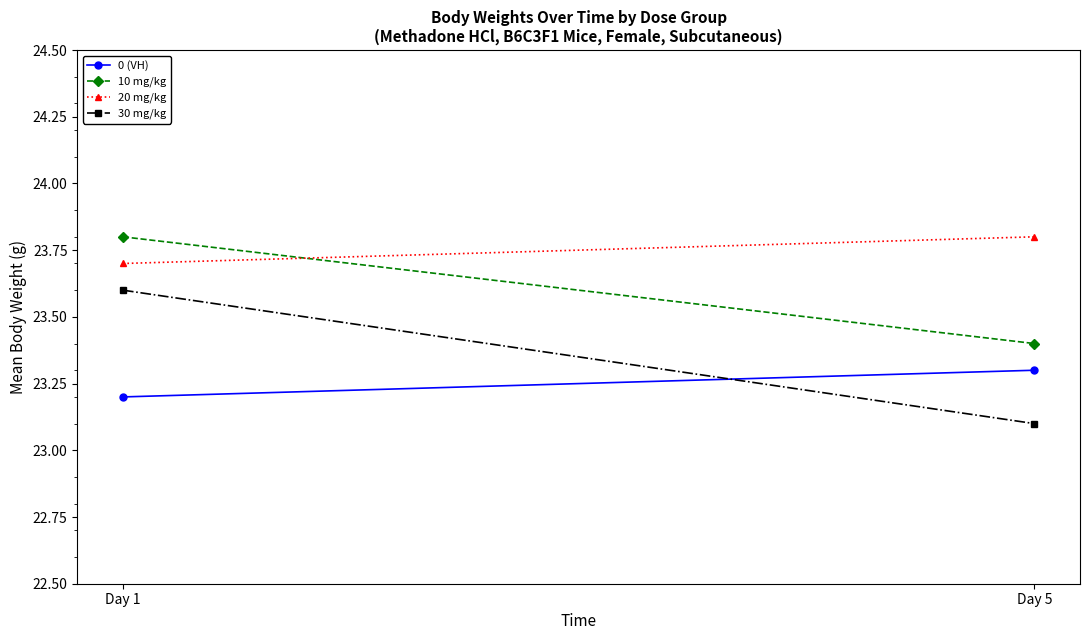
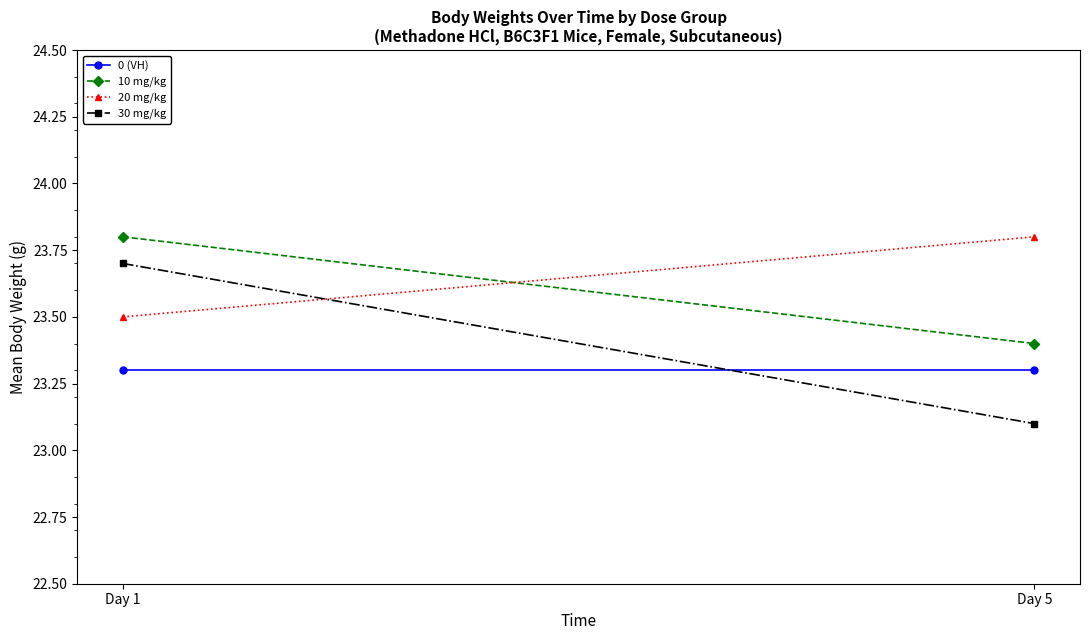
  {
    "0 (VH)": {
-     "Day 1": 23.2,
+     "Day 1": 23.3,
      "Day 5": 23.3
    },
    "10 mg/kg": {
      "Day 1": 23.8,
      "Day 5": 23.4
    },
    "20 mg/kg": {
-     "Day 1": 23.7,
+     "Day 1": 23.5,
      "Day 5": 23.8
    },
    "30 mg/kg": {
-     "Day 1": 23.6,
+     "Day 1": 23.7,
      "Day 5": 23.1
    }
  }
